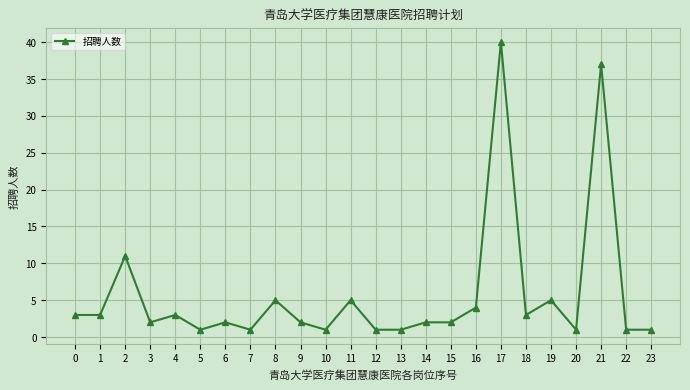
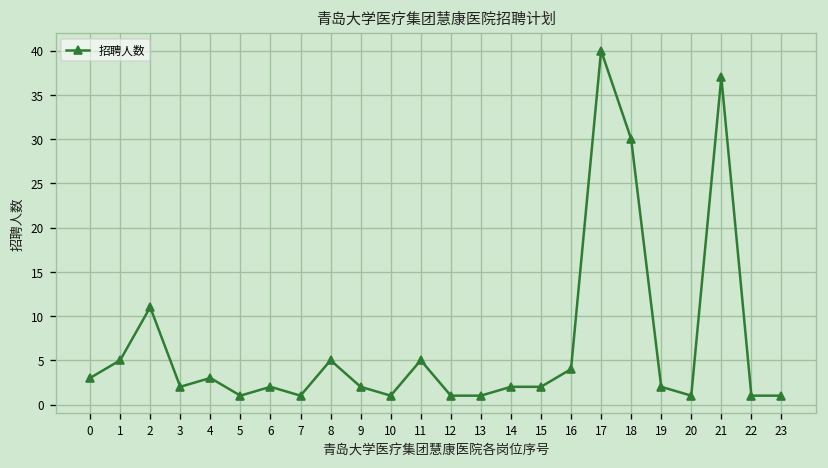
  {
    "0": 3,
-   "1": 3,
+   "1": 5,
    "2": 11,
    "3": 2,
    "4": 3,
    "5": 1,
    "6": 2,
    "7": 1,
    "8": 5,
    "9": 2,
    "10": 1,
    "11": 5,
    "12": 1,
    "13": 1,
    "14": 2,
    "15": 2,
    "16": 4,
    "17": 40,
-   "18": 3,
-   "19": 5,
+   "18": 30,
+   "19": 2,
    "20": 1,
    "21": 37,
    "22": 1,
    "23": 1
  }
